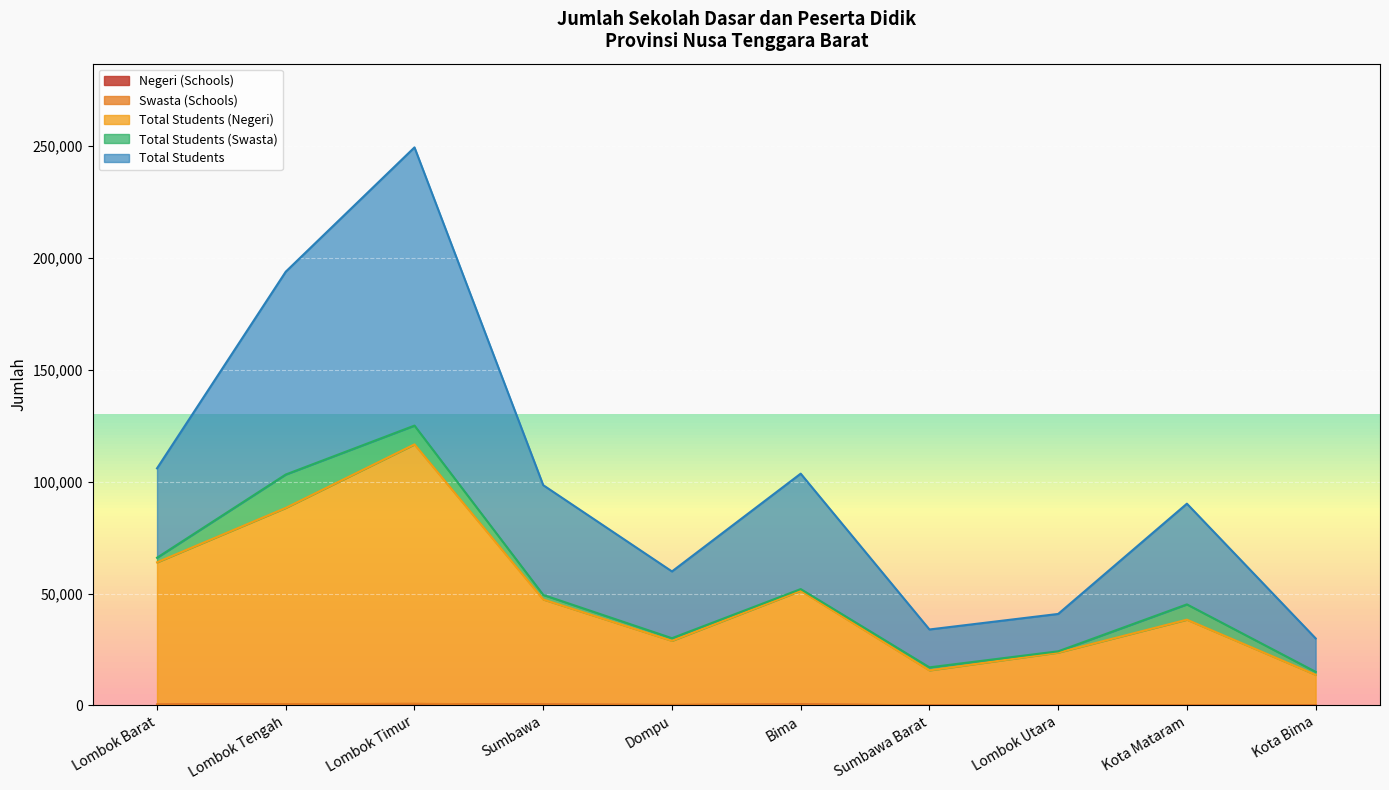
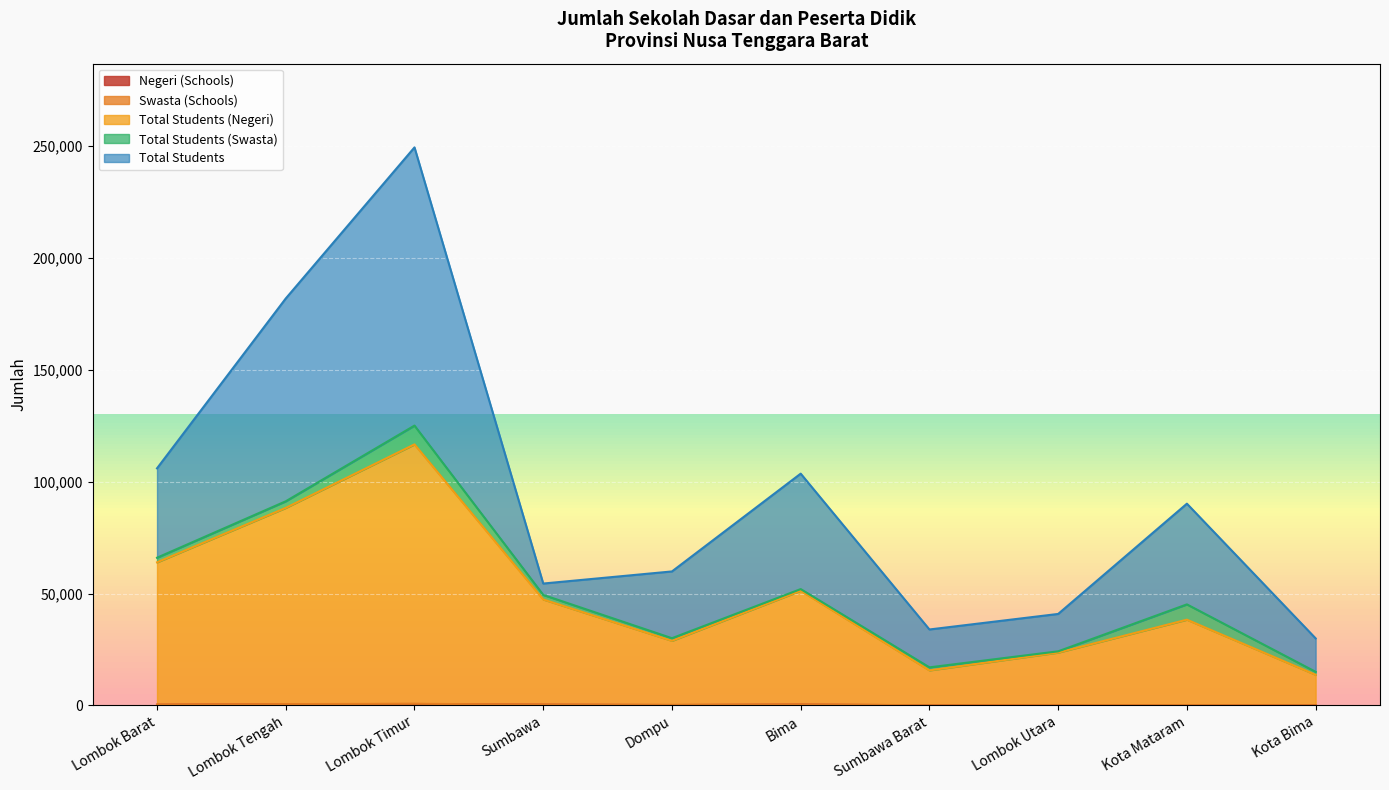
  {
    "Total Students (Swasta)": {
      "Lombok Barat": "2,000",
-     "Lombok Tengah": "15,000",
+     "Lombok Tengah": "3,000",
      "Lombok Timur": "8,000",
      "Sumbawa": "2,000",
      "Dompu": "1,000",
      "Sumbawa Barat": "1,000",
      "Kota Mataram": "7,000",
      "Kota Bima": "1,000"
    },
    "Total Students": {
      "Lombok Barat": "40,000",
      "Lombok Tengah": "91,000",
      "Lombok Timur": "124,000",
-     "Sumbawa": "49,000",
+     "Sumbawa": "5,000",
      "Dompu": "30,000",
      "Bima": "52,000",
      "Sumbawa Barat": "17,000",
      "Lombok Utara": "17,000",
      "Kota Mataram": "45,000",
      "Kota Bima": "15,000"
    }
  }
